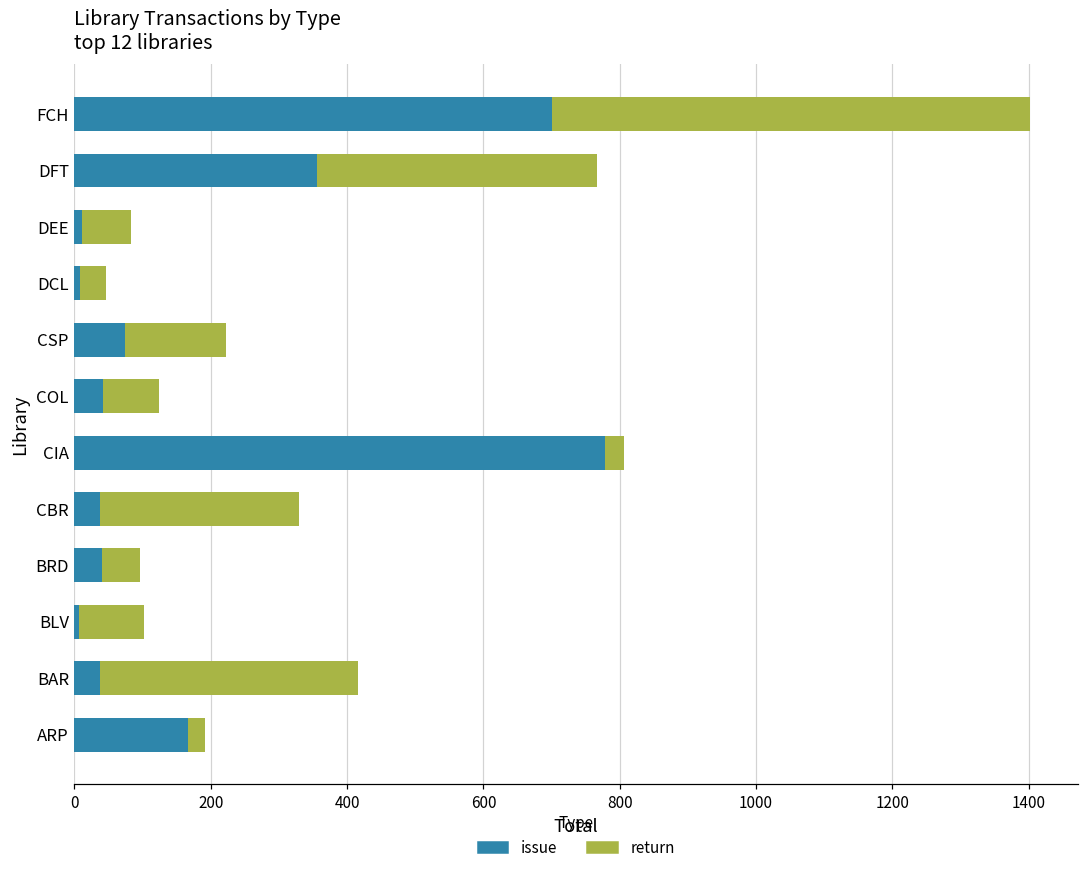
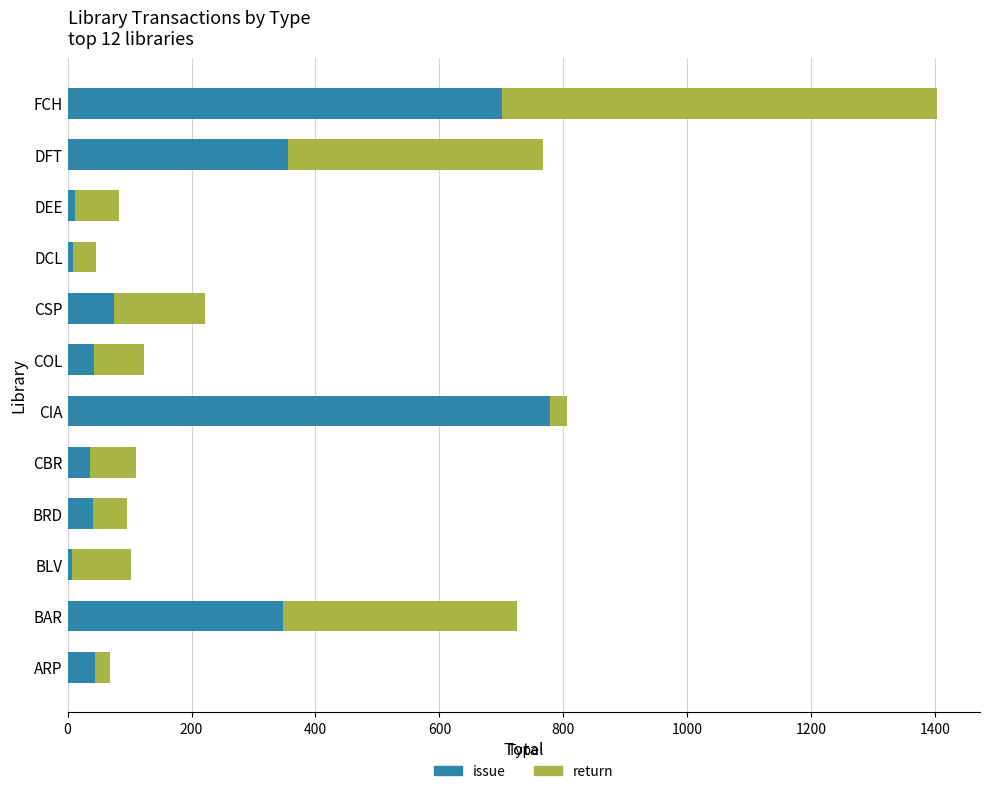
  {
    "issue": {
      "FCH": 700,
      "DFT": 360,
      "DEE": 10,
      "DCL": 10,
      "CSP": 80,
      "COL": 40,
      "CIA": 780,
      "CBR": 40,
      "BRD": 40,
      "BLV": 10,
-     "BAR": 40,
-     "ARP": 170
+     "BAR": 350,
+     "ARP": 50
    },
    "return": {
      "FCH": 700,
      "DFT": 410,
      "DEE": 70,
      "DCL": 40,
      "CSP": 150,
      "COL": 80,
      "CIA": 30,
-     "CBR": 290,
+     "CBR": 70,
      "BRD": 60,
      "BLV": 100,
      "BAR": 380,
      "ARP": 20
    }
  }
